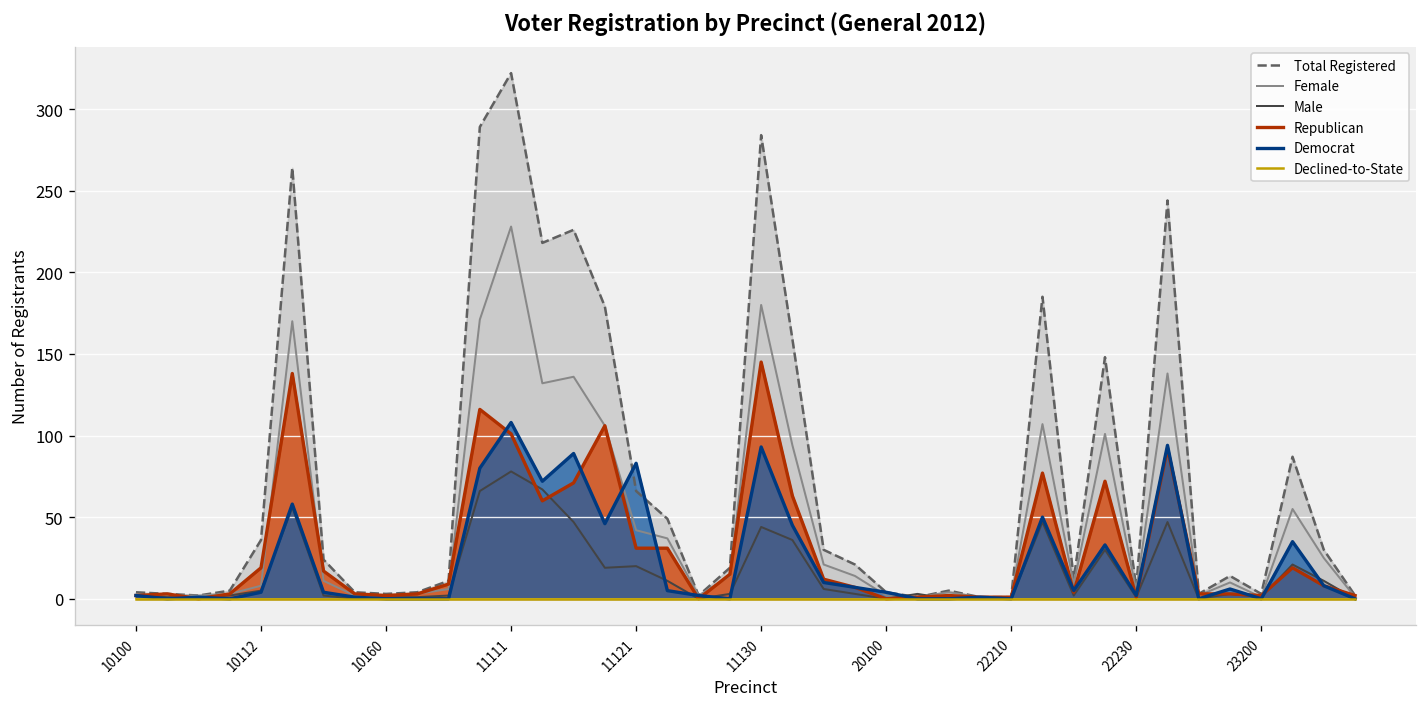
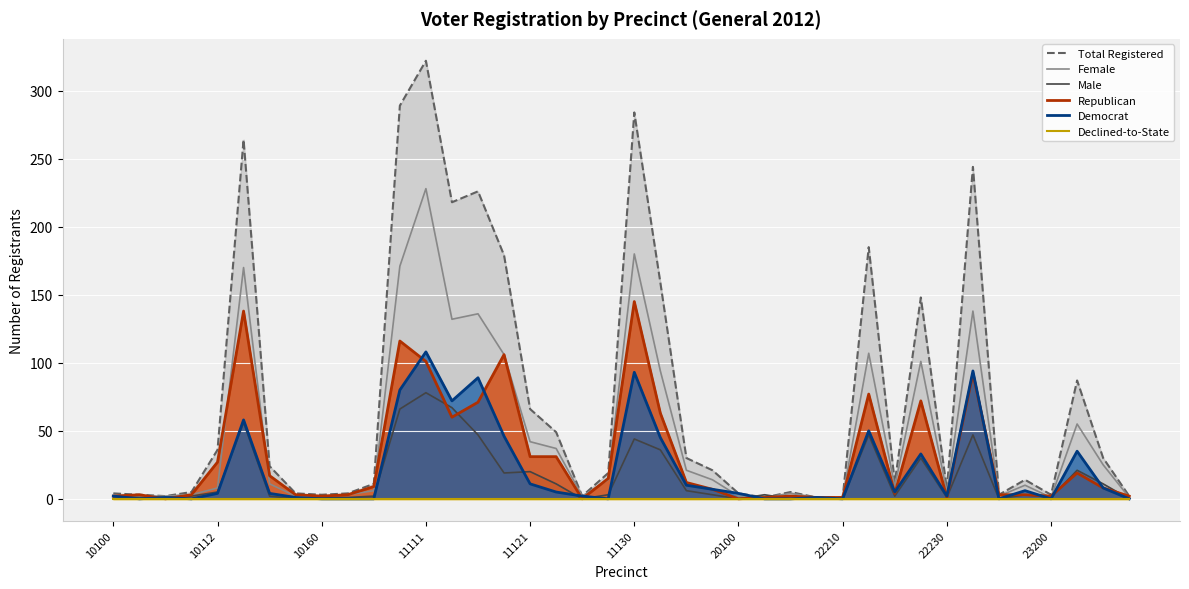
  {
    "Female": {
      "10112": 8,
      "11111": 228,
      "11121": 42,
      "11130": 180,
      "20100": 2,
      "22230": 5
    },
    "Republican": {
-     "10112": 19,
+     "10112": 27,
      "11111": 101,
      "11121": 31,
      "11130": 145
    },
    "Democrat": {
      "11111": 108,
-     "11121": 83,
+     "11121": 11,
      "11130": 93
    },
    "Declined-to-State": {
      "10100": 0,
      "10112": 0,
      "11111": 0,
      "11121": 0,
      "11130": 0
    }
  }
